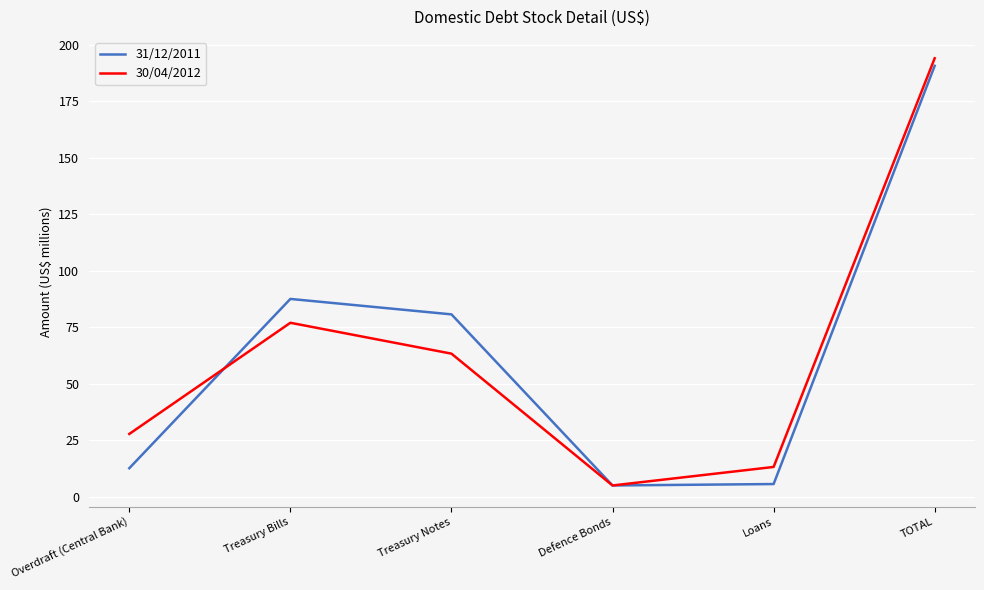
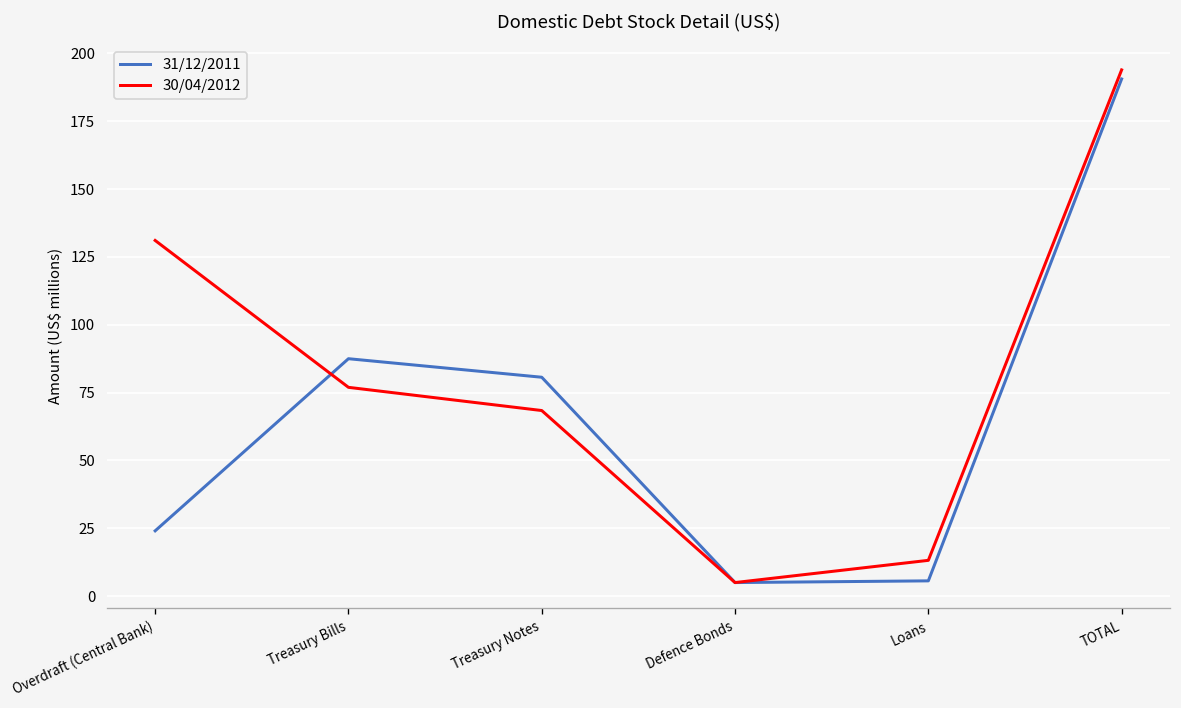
  {
    "31/12/2011": {
-     "Overdraft (Central Bank)": 13,
+     "Overdraft (Central Bank)": 24,
      "Treasury Bills": 88,
      "Treasury Notes": 81,
      "Loans": 6,
      "TOTAL": 191
    },
    "30/04/2012": {
-     "Overdraft (Central Bank)": 28,
+     "Overdraft (Central Bank)": 131,
      "Treasury Bills": 77,
-     "Treasury Notes": 63,
+     "Treasury Notes": 68,
      "Loans": 13,
      "TOTAL": 194
    }
  }
